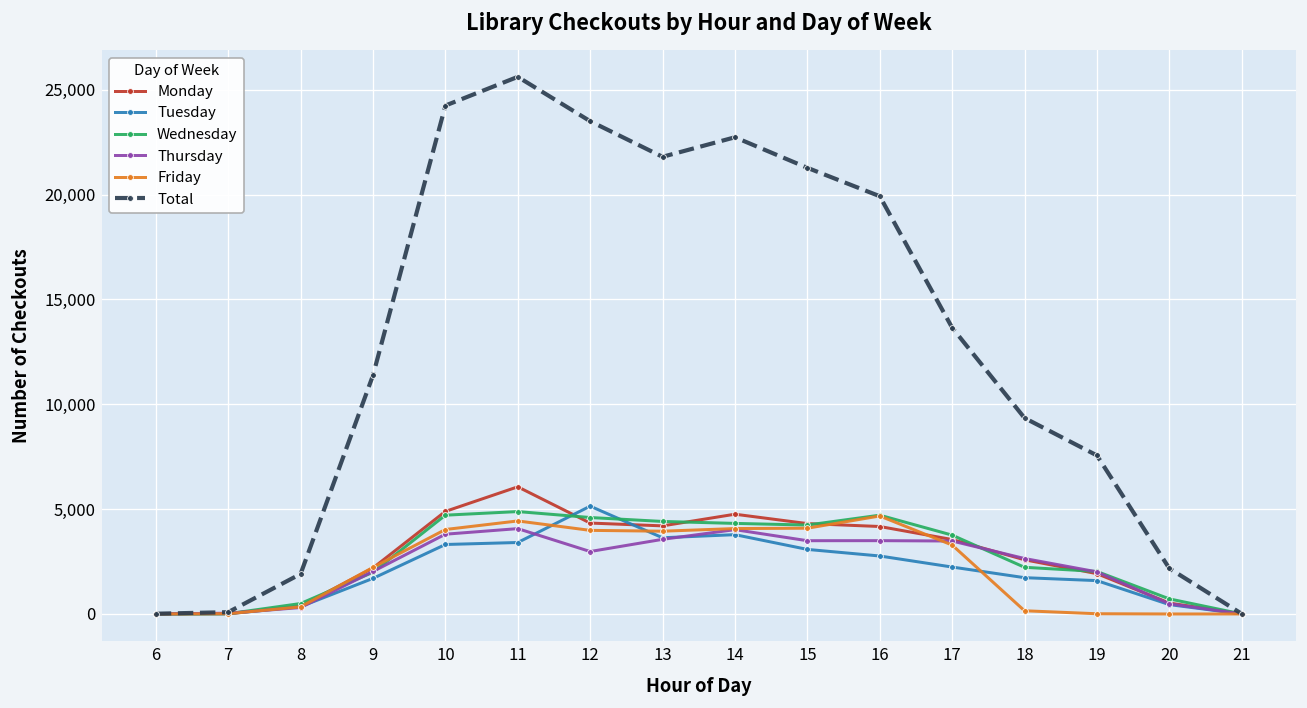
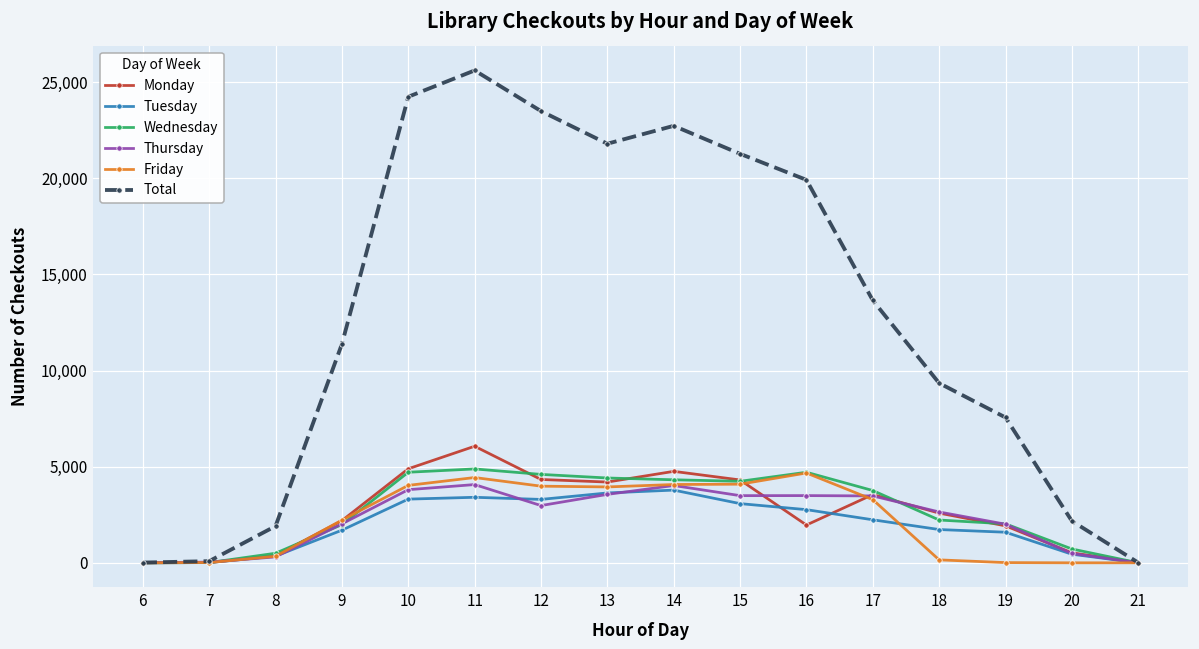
  {
    "Monday": {
      "10": "4,900",
      "11": "6,100",
      "12": "4,300",
      "13": "4,200",
      "14": "4,800",
-     "16": "4,200"
+     "16": "2,000"
    },
    "Tuesday": {
      "9": "1,700",
      "10": "3,300",
      "11": "3,400",
-     "12": "5,100",
+     "12": "3,300",
      "14": "3,800",
      "15": "3,100",
      "16": "2,800",
      "17": "2,200",
      "18": "1,700",
      "19": "1,600"
    },
    "Wednesday": {
      "10": "4,700",
      "11": "4,900",
      "12": "4,600",
      "13": "4,400",
      "14": "4,300",
      "17": "3,800",
      "18": "2,200",
      "20": "700"
    },
    "Thursday": {
      "10": "3,800",
      "11": "4,100",
      "12": "3,000",
      "15": "3,500",
      "16": "3,500"
    },
    "Friday": {
      "10": "4,000",
      "11": "4,400",
      "12": "4,000",
      "13": "3,900",
      "15": "4,100",
      "17": "3,300",
      "18": "200",
      "19": "0",
      "20": "0"
    },
    "Total": {
      "8": "1,900",
      "9": "11,400",
      "10": "24,200",
      "11": "25,600",
      "12": "23,500",
      "13": "21,800",
      "14": "22,700",
      "15": "21,300",
      "16": "19,900",
      "17": "13,700",
      "18": "9,300",
      "19": "7,600",
      "20": "2,200"
    }
  }
